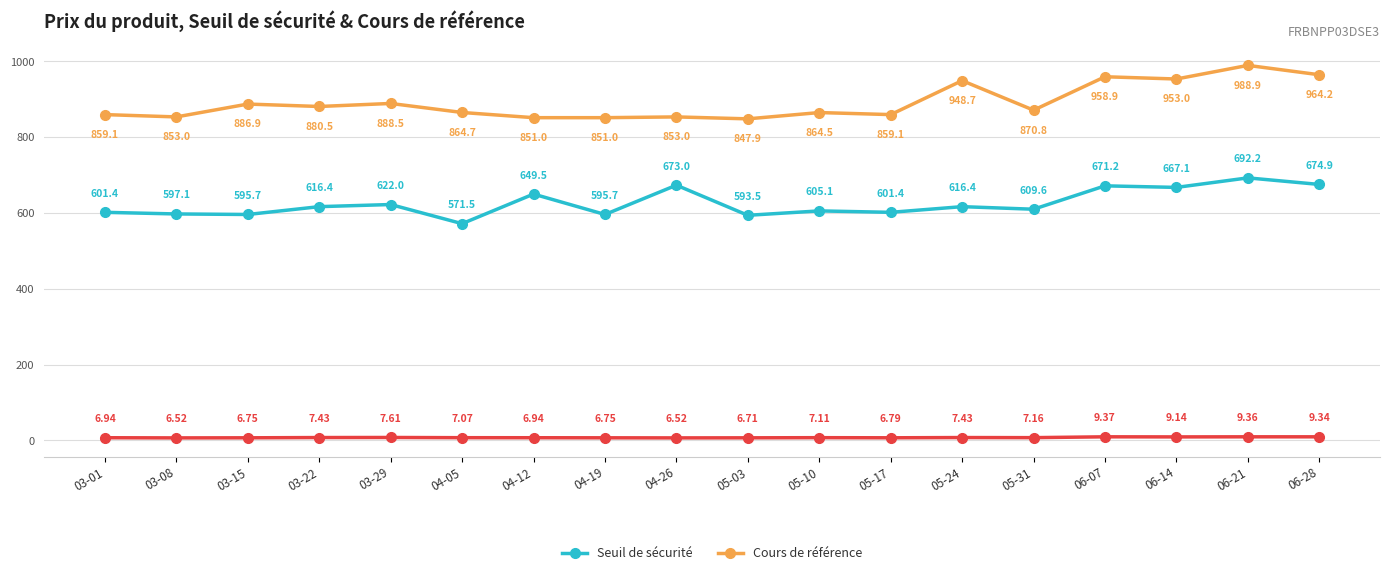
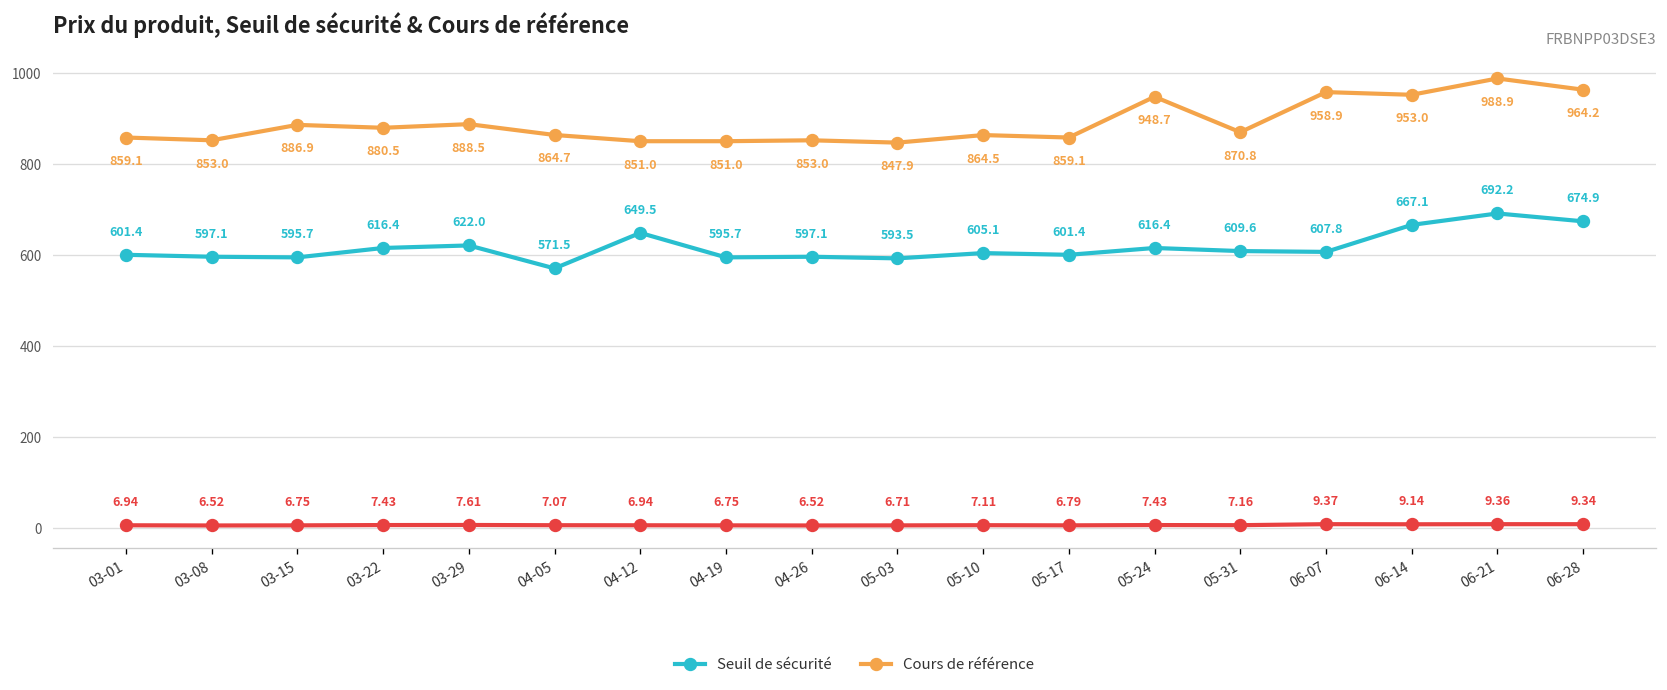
  {
    "Seuil de sécurité": {
      "03-01": 601.4,
      "03-08": 597.1,
      "03-15": 595.7,
      "03-22": 616.4,
      "03-29": 622.0,
      "04-05": 571.5,
      "04-12": 649.5,
      "04-19": 595.7,
-     "04-26": 673.0,
+     "04-26": 597.1,
      "05-03": 593.5,
      "05-10": 605.1,
      "05-17": 601.4,
      "05-24": 616.4,
      "05-31": 609.6,
-     "06-07": 671.2,
+     "06-07": 607.8,
      "06-14": 667.1,
      "06-21": 692.2,
      "06-28": 674.9
    },
    "Cours de référence": {
      "03-01": 859.1,
      "03-08": 853.0,
      "03-15": 886.9,
      "03-22": 880.5,
      "03-29": 888.5,
      "04-05": 864.7,
      "04-12": 851.0,
      "04-19": 851.0,
      "04-26": 853.0,
      "05-03": 847.9,
      "05-10": 864.5,
      "05-17": 859.1,
      "05-24": 948.7,
      "05-31": 870.8,
      "06-07": 958.9,
      "06-14": 953.0,
      "06-21": 988.9,
      "06-28": 964.2
    }
  }
